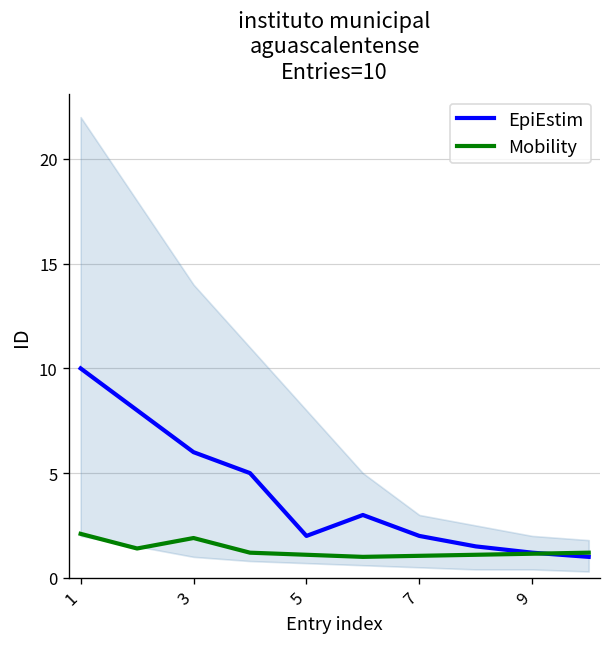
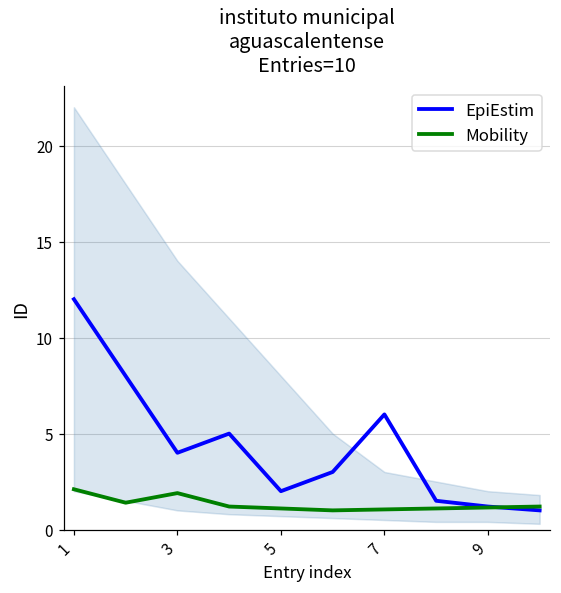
  {
    "EpiEstim": {
-     "1": 10,
-     "3": 6,
+     "1": 12,
+     "3": 4,
      "5": 2,
-     "7": 2
+     "7": 6
    },
    "Mobility": {
      "1": 2,
      "3": 2,
      "5": 1,
      "7": 1
    }
  }
